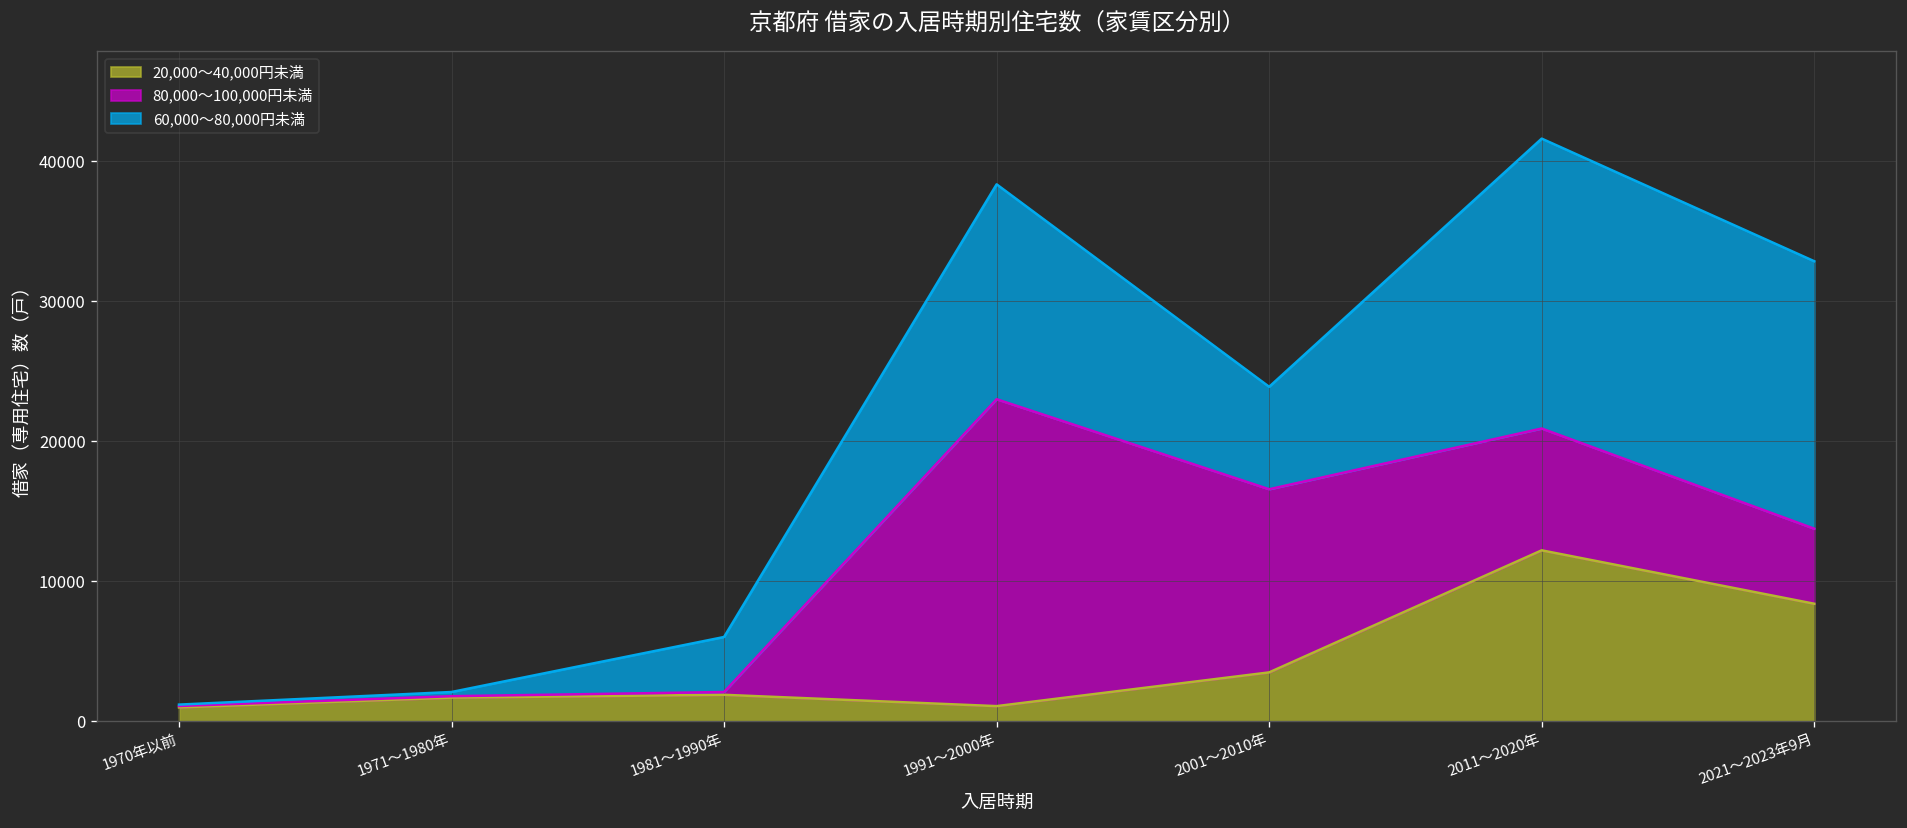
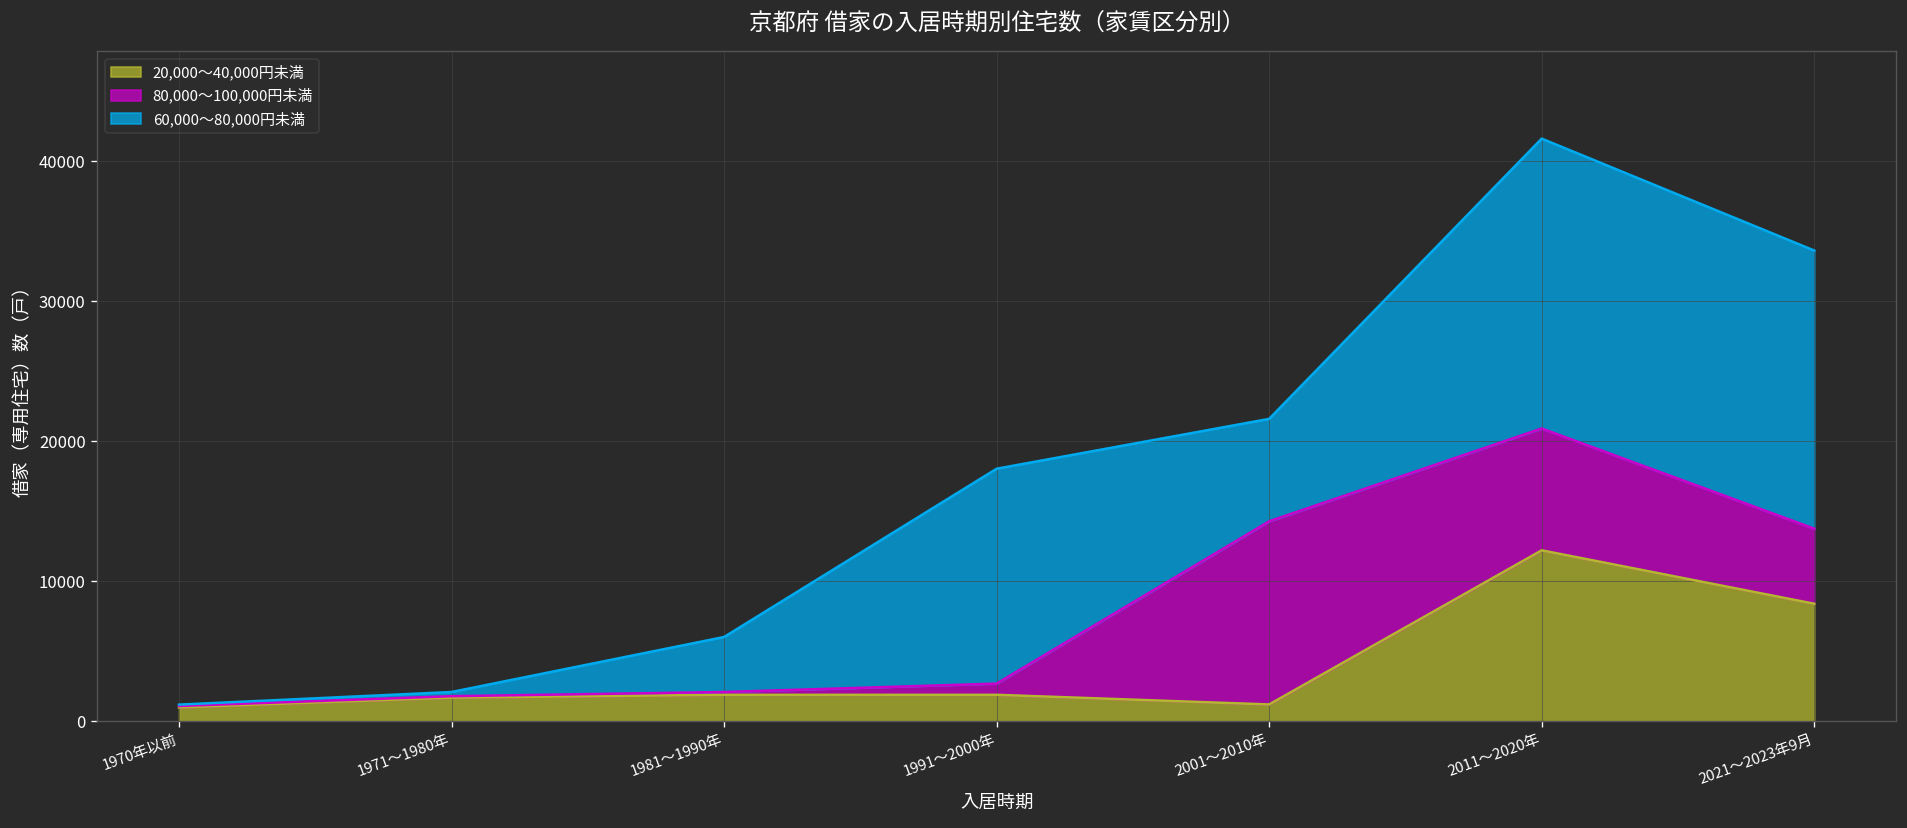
  {
    "20,000～40,000円未満": {
-     "1991～2000年": 1100,
-     "2001～2010年": 3500,
+     "1991～2000年": 1900,
+     "2001～2010年": 1200,
      "2011～2020年": 12200,
      "2021～2023年9月": 8400
    },
    "80,000～100,000円未満": {
-     "1991～2000年": 21900,
+     "1991～2000年": 800,
      "2001～2010年": 13100,
      "2011～2020年": 8700,
      "2021～2023年9月": 5400
    },
    "60,000～80,000円未満": {
      "1971～1980年": 300,
      "1981～1990年": 3900,
      "1991～2000年": 15300,
      "2001～2010年": 7300,
      "2011～2020年": 20700,
-     "2021～2023年9月": 19100
+     "2021～2023年9月": 19900
    }
  }
